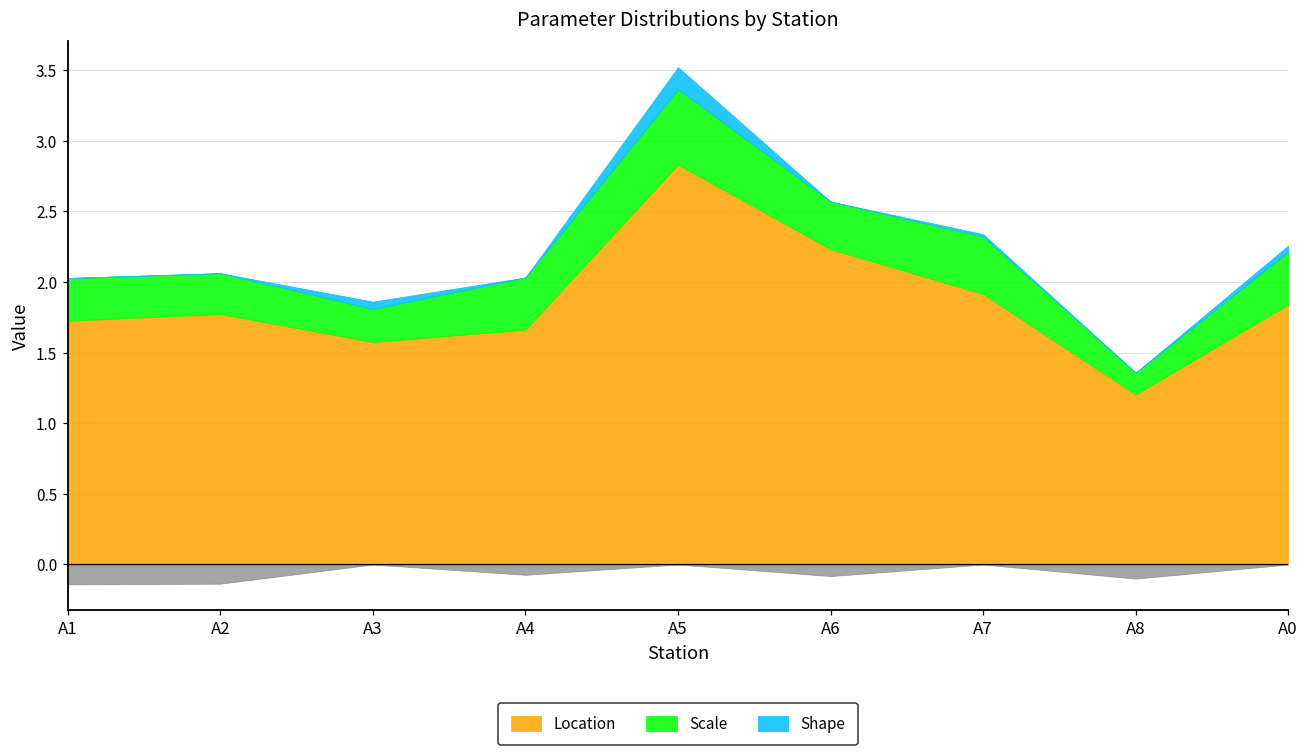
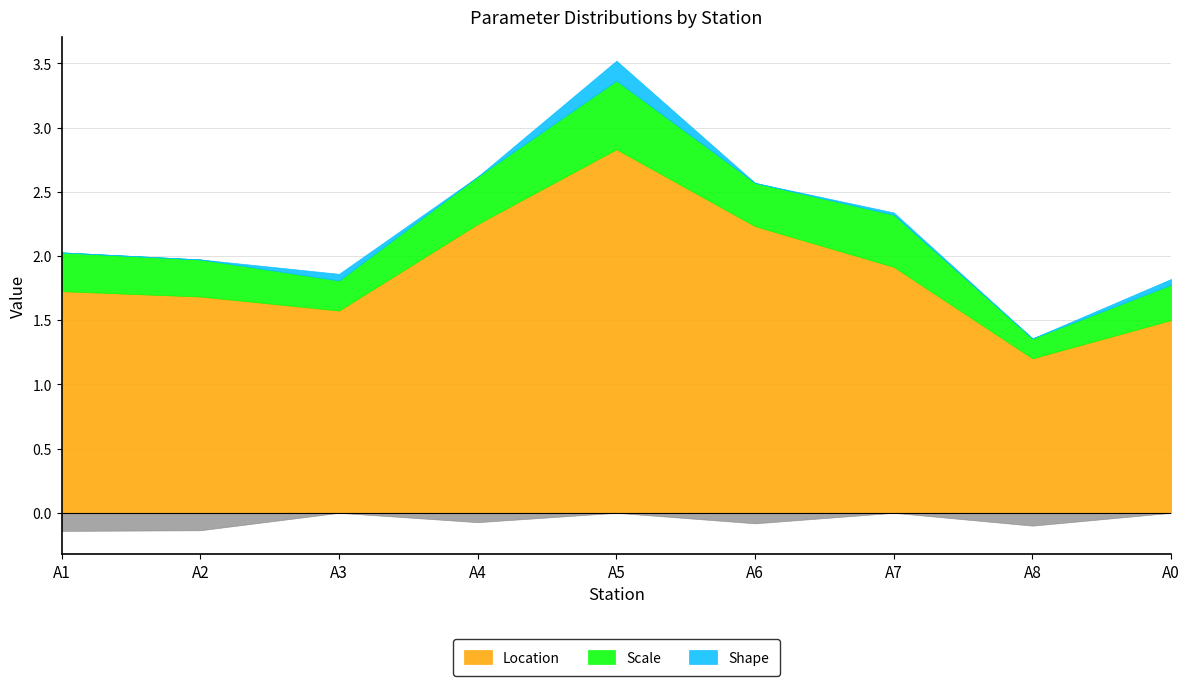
  {
    "Location": {
      "A1": 1.73,
-     "A2": 1.77,
+     "A2": 1.68,
      "A3": 1.58,
-     "A4": 1.66,
+     "A4": 2.25,
      "A5": 2.83,
      "A6": 2.23,
      "A7": 1.92,
      "A8": 1.20,
-     "A0": 1.84
+     "A0": 1.50
    },
    "Scale": {
      "A3": 0.23,
      "A5": 0.53,
-     "A0": 0.37
+     "A0": 0.27
    },
    "Shape": {
      "A3": 0.05,
      "A5": 0.16,
      "A0": 0.04
    }
  }
